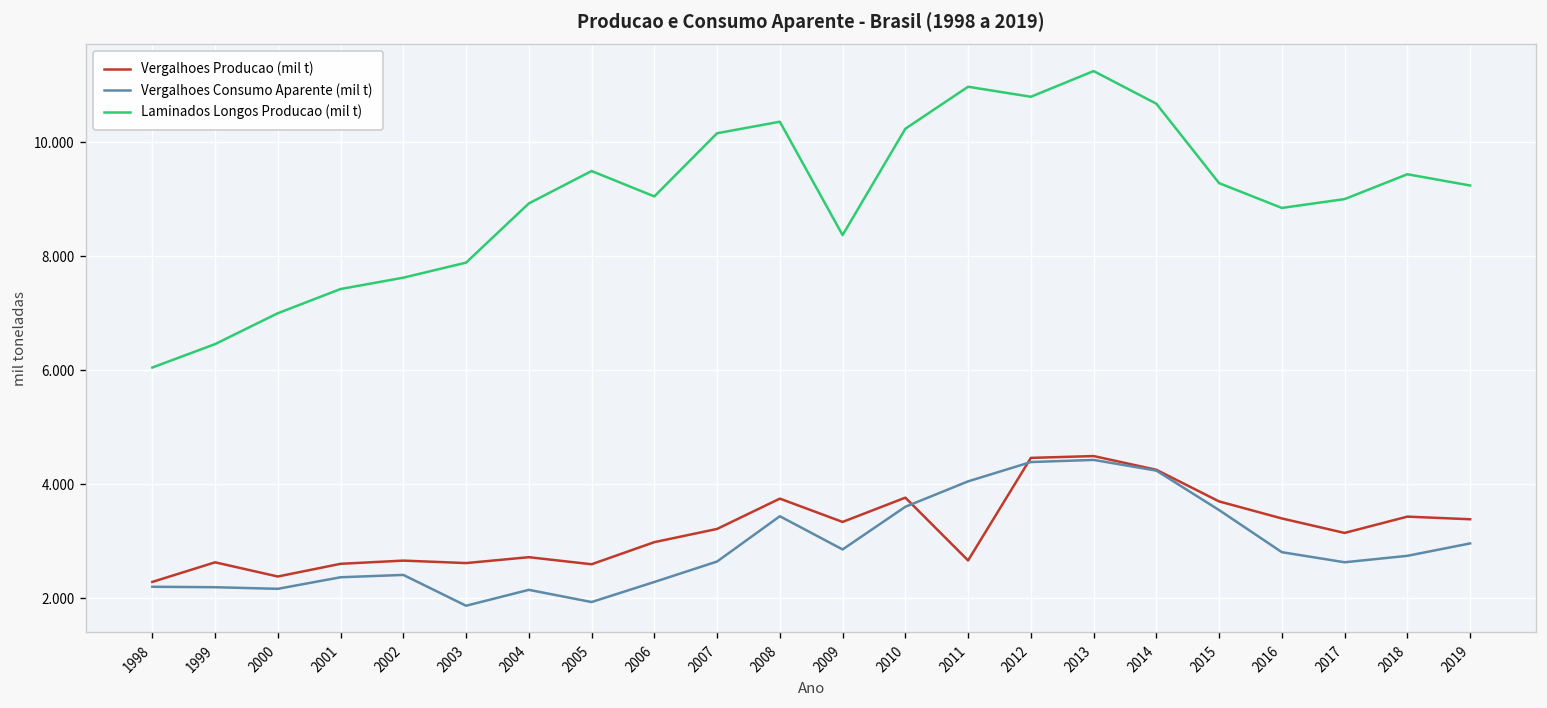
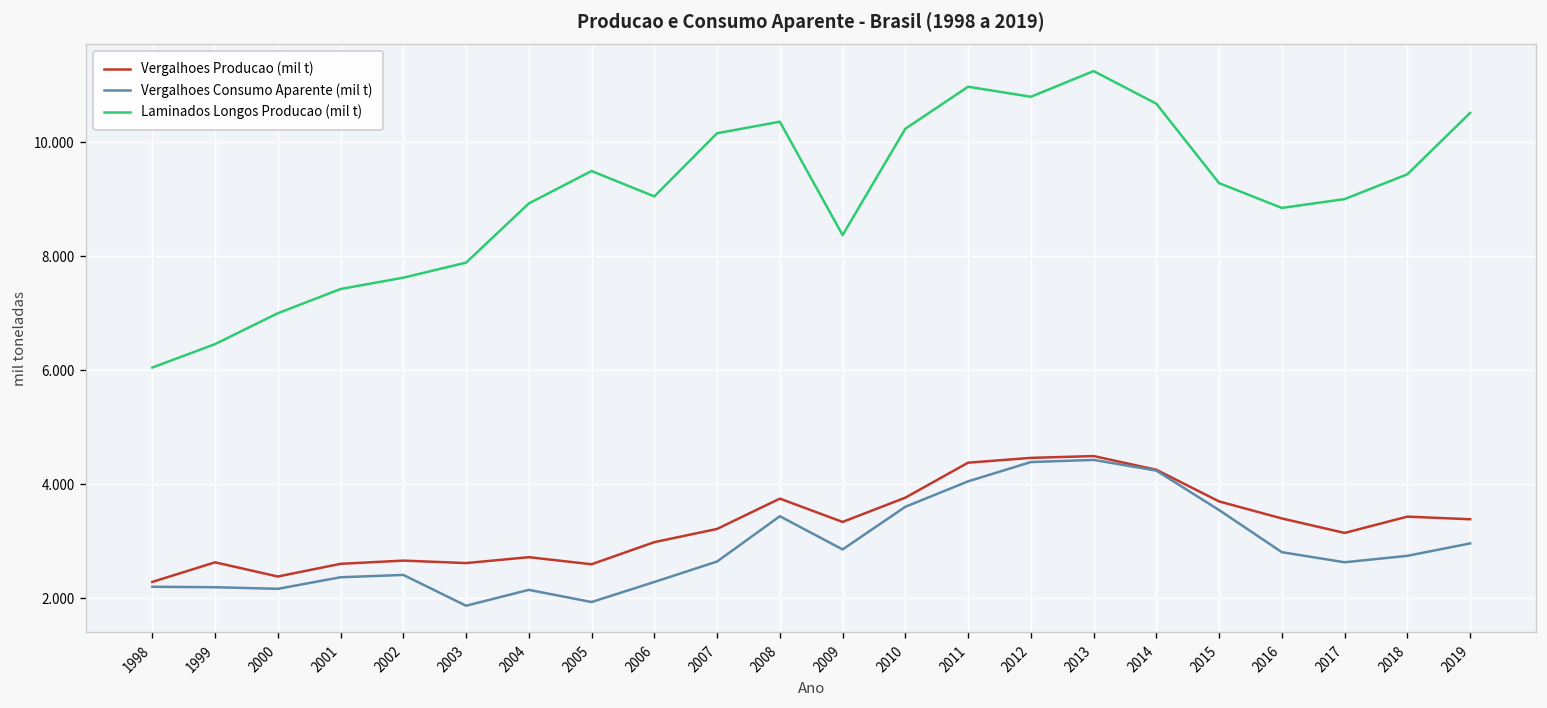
  {
    "Vergalhoes Producao (mil t)": {
      "1998": 2.3,
      "1999": 2.6,
      "2000": 2.4,
      "2001": 2.6,
      "2002": 2.7,
      "2003": 2.6,
      "2004": 2.7,
      "2005": 2.6,
      "2006": 3.0,
      "2007": 3.2,
      "2008": 3.7,
      "2009": 3.3,
      "2010": 3.8,
-     "2011": 2.7,
+     "2011": 4.4,
      "2012": 4.5,
      "2013": 4.5,
      "2015": 3.7,
      "2016": 3.4,
      "2017": 3.1,
      "2018": 3.4,
      "2019": 3.4
    },
    "Vergalhoes Consumo Aparente (mil t)": {
      "1998": 2.2,
      "1999": 2.2,
      "2000": 2.2,
      "2001": 2.4,
      "2002": 2.4,
      "2003": 1.9,
      "2004": 2.1,
      "2005": 1.9,
      "2006": 2.3,
      "2007": 2.6,
      "2008": 3.4,
      "2009": 2.9,
      "2010": 3.6,
      "2011": 4.0,
      "2012": 4.4,
      "2013": 4.4,
      "2015": 3.5,
      "2016": 2.8,
      "2017": 2.6,
      "2018": 2.7,
      "2019": 3.0
    },
    "Laminados Longos Producao (mil t)": {
      "1998": 6.0,
      "1999": 6.5,
      "2000": 7.0,
      "2001": 7.4,
      "2002": 7.6,
      "2003": 7.9,
      "2004": 8.9,
      "2005": 9.5,
      "2006": 9.1,
      "2007": 10.2,
      "2008": 10.4,
      "2009": 8.4,
      "2010": 10.2,
      "2011": 11.0,
      "2012": 10.8,
      "2013": 11.3,
      "2014": 10.7,
      "2015": 9.3,
      "2016": 8.8,
      "2017": 9.0,
      "2018": 9.4,
-     "2019": 9.2
+     "2019": 10.5
    }
  }
